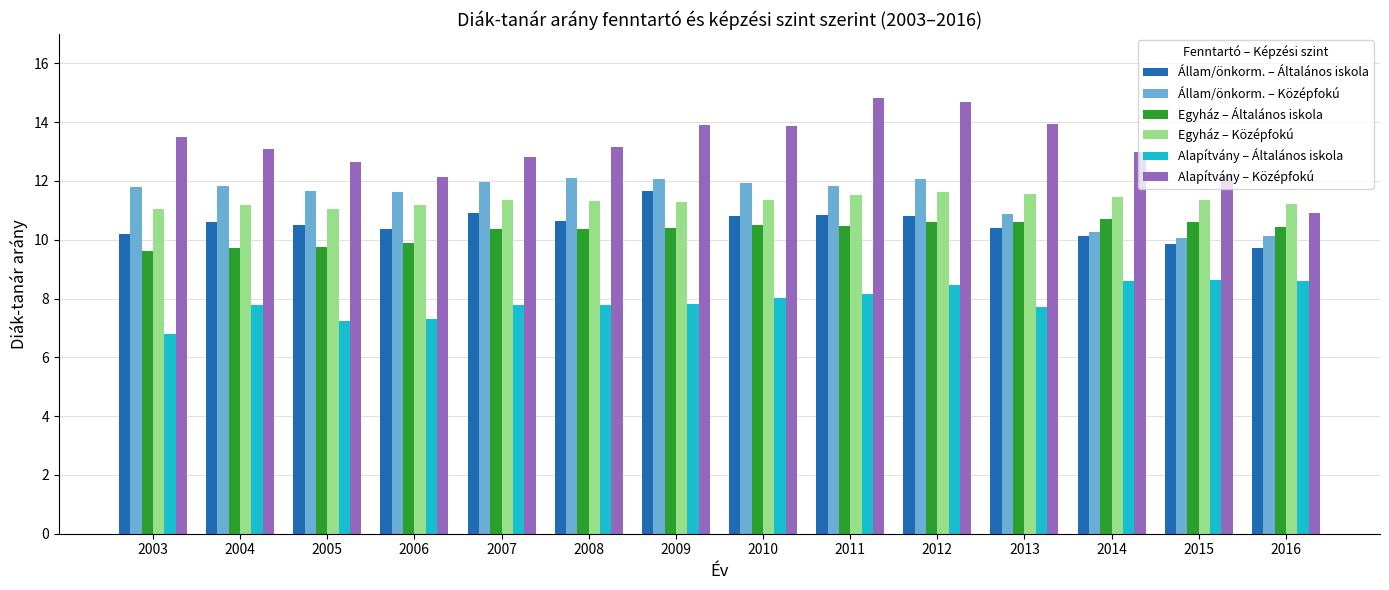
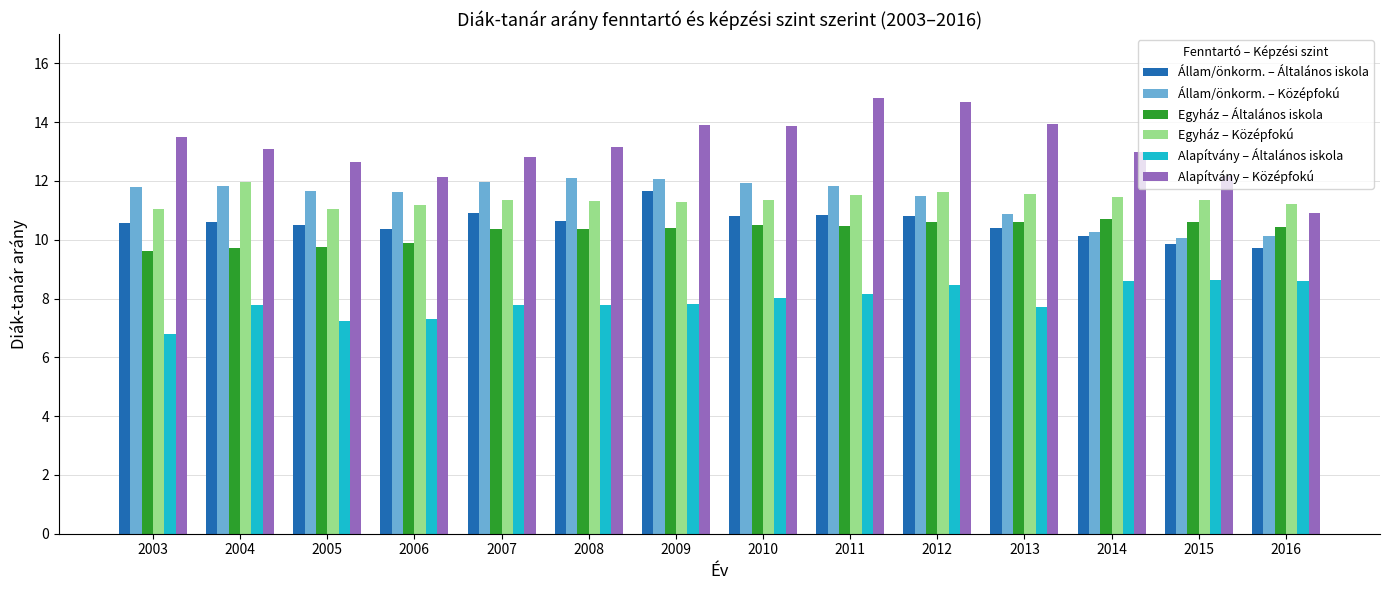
  {
    "Állam/önkorm. – Általános iskola": {
-     "2003": 10.2,
+     "2003": 10.6,
      "2004": 10.6,
      "2005": 10.5,
      "2006": 10.4,
      "2007": 10.9,
      "2008": 10.7,
      "2009": 11.6,
      "2010": 10.8,
      "2011": 10.9,
      "2012": 10.8,
      "2013": 10.4,
      "2014": 10.1,
      "2015": 9.8,
      "2016": 9.7
    },
    "Állam/önkorm. – Középfokú": {
      "2003": 11.8,
      "2004": 11.8,
      "2005": 11.7,
      "2006": 11.6,
      "2007": 12.0,
      "2008": 12.1,
      "2009": 12.1,
      "2010": 11.9,
      "2011": 11.8,
-     "2012": 12.1,
+     "2012": 11.5,
      "2013": 10.9,
      "2014": 10.3,
      "2015": 10.0,
      "2016": 10.1
    },
    "Egyház – Általános iskola": {
      "2003": 9.6,
      "2004": 9.7,
      "2005": 9.7,
      "2006": 9.9,
      "2007": 10.3,
      "2008": 10.4,
      "2009": 10.4,
      "2010": 10.5,
      "2011": 10.5,
      "2012": 10.6,
      "2013": 10.6,
      "2014": 10.7,
      "2015": 10.6,
      "2016": 10.4
    },
    "Egyház – Középfokú": {
      "2003": 11.0,
-     "2004": 11.2,
+     "2004": 12.0,
      "2005": 11.1,
      "2006": 11.2,
      "2007": 11.3,
      "2008": 11.3,
      "2009": 11.3,
      "2010": 11.4,
      "2011": 11.5,
      "2012": 11.6,
      "2013": 11.6,
      "2014": 11.5,
      "2015": 11.4,
      "2016": 11.2
    },
    "Alapítvány – Általános iskola": {
      "2003": 6.8,
      "2004": 7.8,
      "2005": 7.2,
      "2006": 7.3,
      "2007": 7.8,
      "2008": 7.8,
      "2009": 7.8,
      "2010": 8.0,
      "2011": 8.1,
      "2012": 8.5,
      "2013": 7.7,
      "2014": 8.6,
      "2015": 8.6,
      "2016": 8.6
    },
    "Alapítvány – Középfokú": {
      "2003": 13.5,
      "2004": 13.1,
      "2005": 12.7,
      "2006": 12.1,
      "2007": 12.8,
      "2008": 13.2,
      "2009": 13.9,
      "2010": 13.9,
      "2011": 14.8,
      "2012": 14.7,
      "2013": 13.9,
      "2016": 10.9
    }
  }
